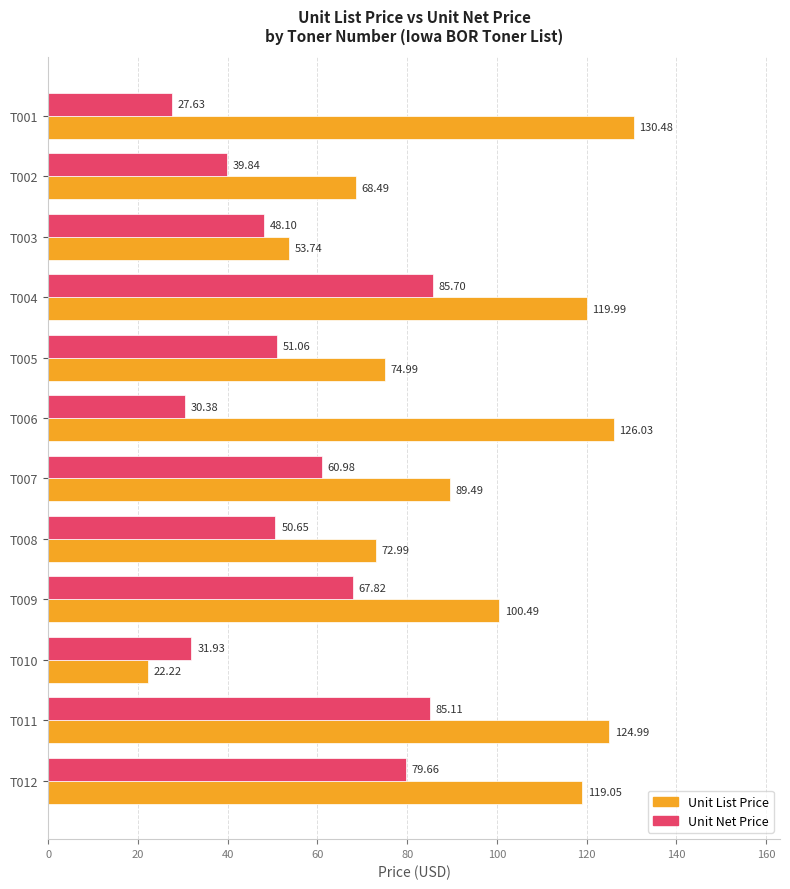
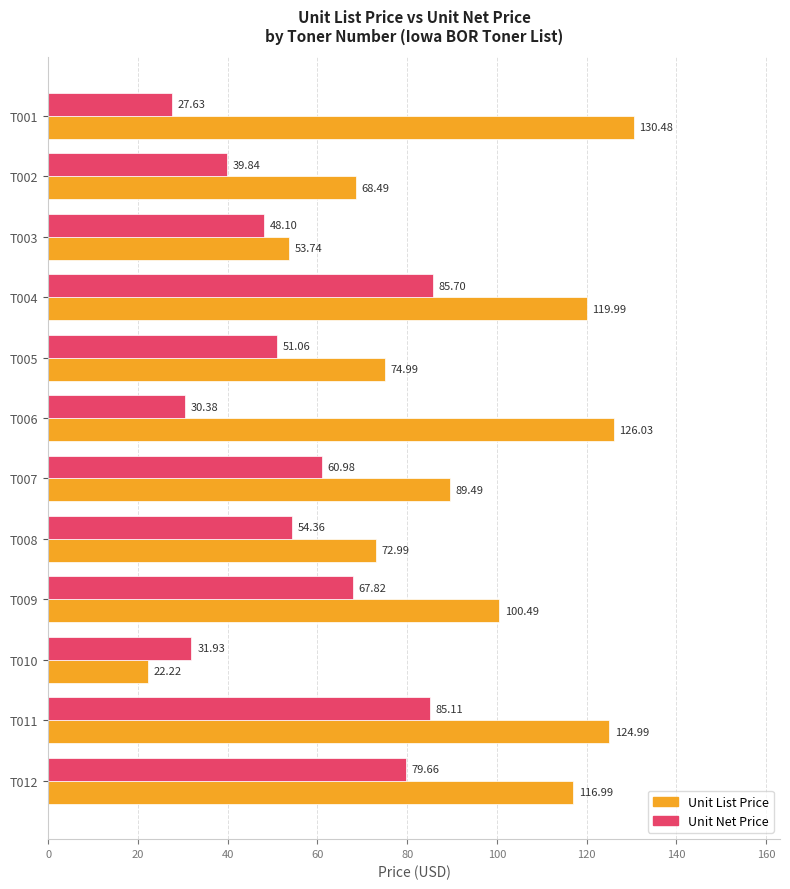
  {
    "Unit List Price": {
      "T001": 130.48,
      "T002": 68.49,
      "T003": 53.74,
      "T004": 119.99,
      "T005": 74.99,
      "T006": 126.03,
      "T007": 89.49,
      "T008": 72.99,
      "T009": 100.49,
      "T010": 22.22,
      "T011": 124.99,
-     "T012": 119.05
+     "T012": 116.99
    },
    "Unit Net Price": {
      "T001": 27.63,
      "T002": 39.84,
      "T003": 48.10,
      "T004": 85.70,
      "T005": 51.06,
      "T006": 30.38,
      "T007": 60.98,
-     "T008": 50.65,
+     "T008": 54.36,
      "T009": 67.82,
      "T010": 31.93,
      "T011": 85.11,
      "T012": 79.66
    }
  }
